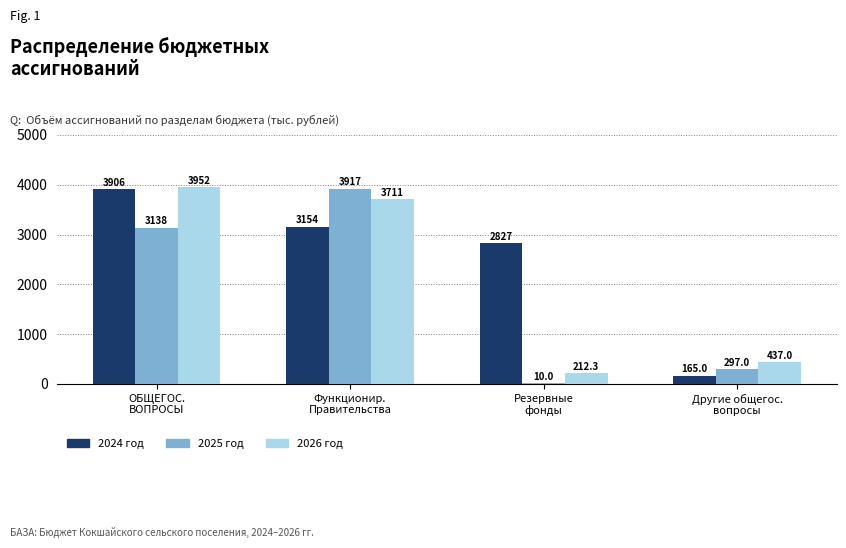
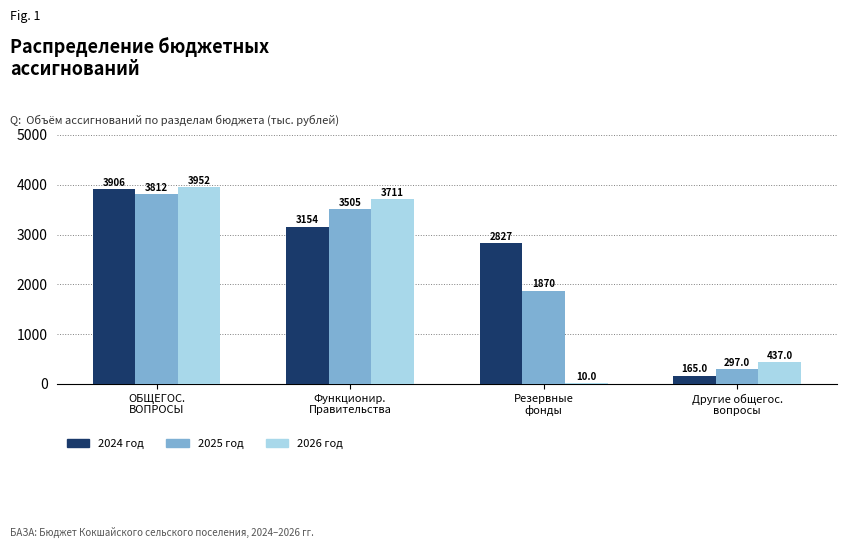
  {
    "2024 год": {
      "ОБЩЕГОС. ВОПРОСЫ": 3906,
      "Функционир. Правительства": 3154,
      "Резервные фонды": 2827,
      "Другие общегос. вопросы": 165.0
    },
    "2025 год": {
-     "ОБЩЕГОС. ВОПРОСЫ": 3138,
-     "Функционир. Правительства": 3917,
-     "Резервные фонды": 10.0,
+     "ОБЩЕГОС. ВОПРОСЫ": 3812,
+     "Функционир. Правительства": 3505,
+     "Резервные фонды": 1870,
      "Другие общегос. вопросы": 297.0
    },
    "2026 год": {
      "ОБЩЕГОС. ВОПРОСЫ": 3952,
      "Функционир. Правительства": 3711,
-     "Резервные фонды": 212.3,
+     "Резервные фонды": 10.0,
      "Другие общегос. вопросы": 437.0
    }
  }
